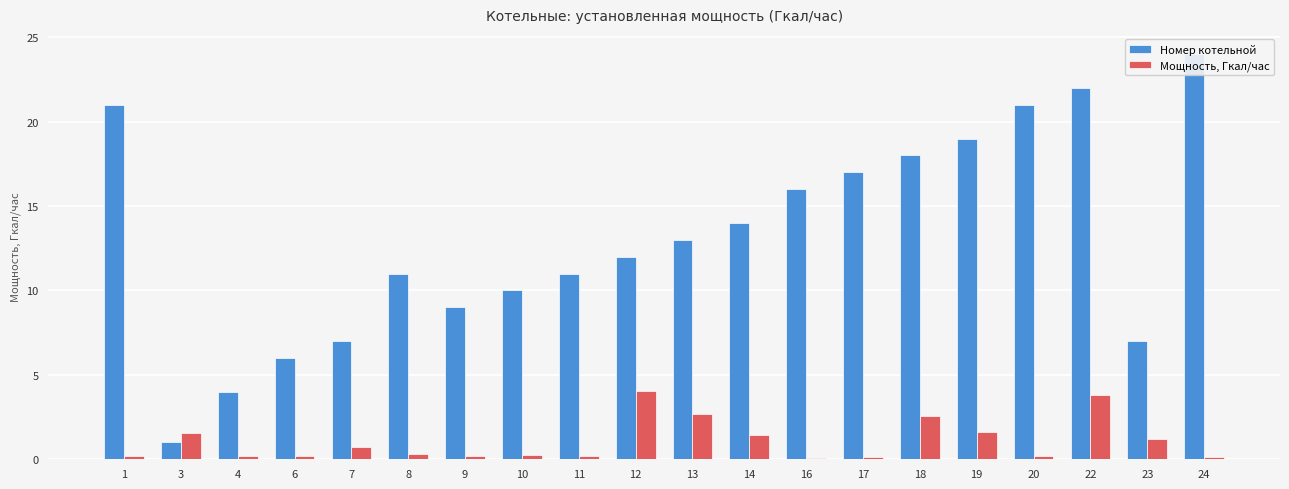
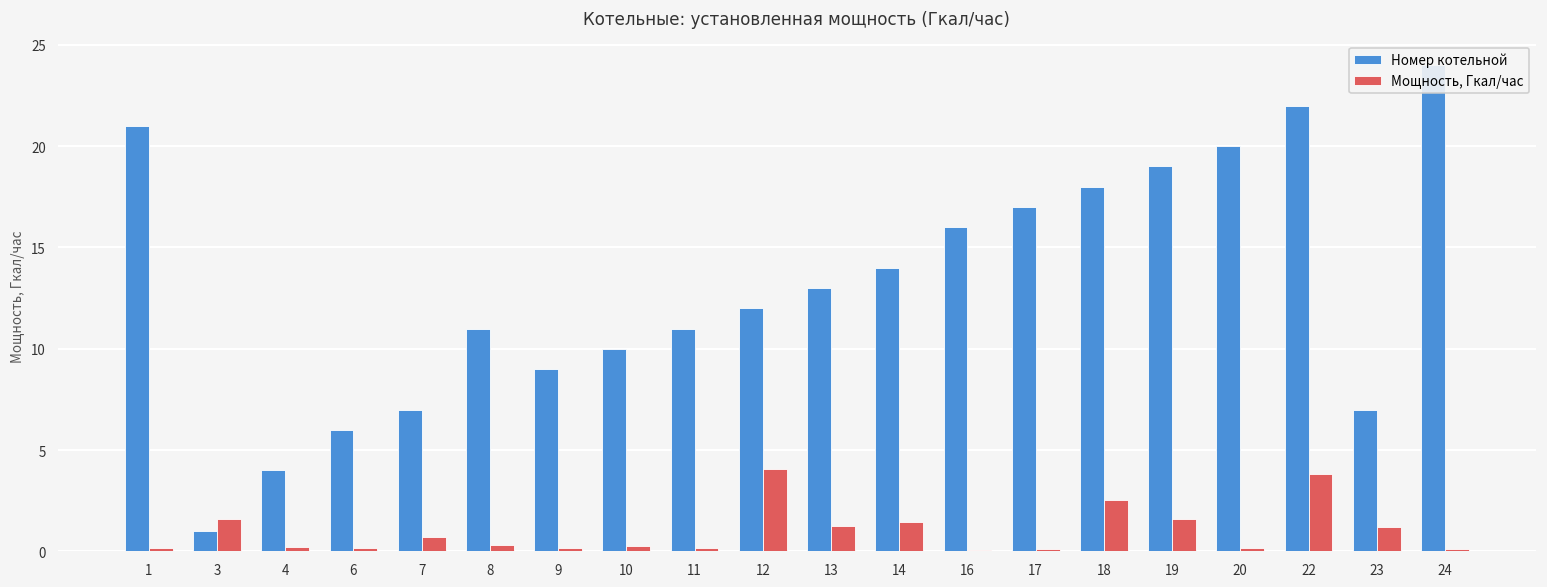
  {
    "Номер котельной": {
      "1": 21,
      "3": 1,
      "4": 4,
      "6": 6,
      "7": 7,
      "8": 11,
      "9": 9,
      "10": 10,
      "11": 11,
      "12": 12,
      "13": 13,
      "14": 14,
      "16": 16,
      "17": 17,
      "18": 18,
      "19": 19,
-     "20": 21,
+     "20": 20,
      "22": 22,
      "23": 7
    },
    "Мощность, Гкал/час": {
      "1": 0.2,
      "3": 1.6,
      "4": 0.2,
      "6": 0.2,
      "7": 0.7,
      "8": 0.3,
      "9": 0.2,
      "10": 0.2,
      "11": 0.2,
      "12": 4.0,
-     "13": 2.7,
+     "13": 1.3,
      "14": 1.5,
      "18": 2.5,
      "19": 1.6,
      "20": 0.2,
      "22": 3.8,
      "23": 1.2
    }
  }
